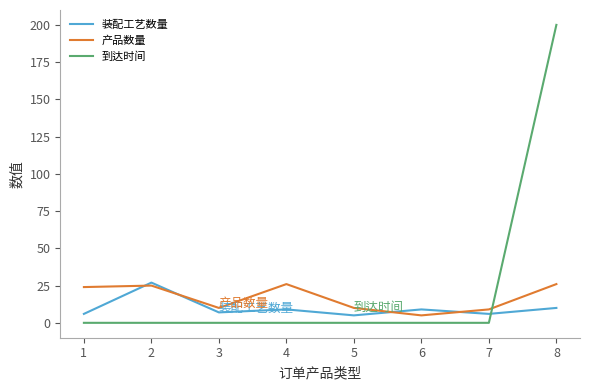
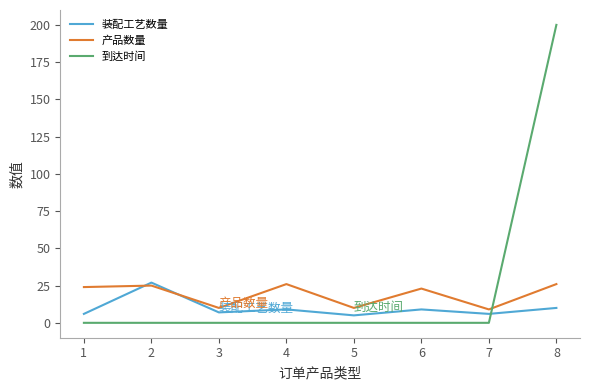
  {
    "装配工艺数量": {
      "1": 6,
      "2": 27,
      "3": 7,
      "4": 9,
      "5": 5,
      "6": 9,
      "7": 6,
      "8": 10
    },
    "产品数量": {
      "1": 24,
      "2": 25,
      "3": 10,
      "4": 26,
      "5": 10,
-     "6": 5,
+     "6": 23,
      "7": 9,
      "8": 26
    },
    "到达时间": {
      "1": 0,
      "2": 0,
      "3": 0,
      "4": 0,
      "5": 0,
      "6": 0,
      "7": 0,
      "8": 200
    }
  }
